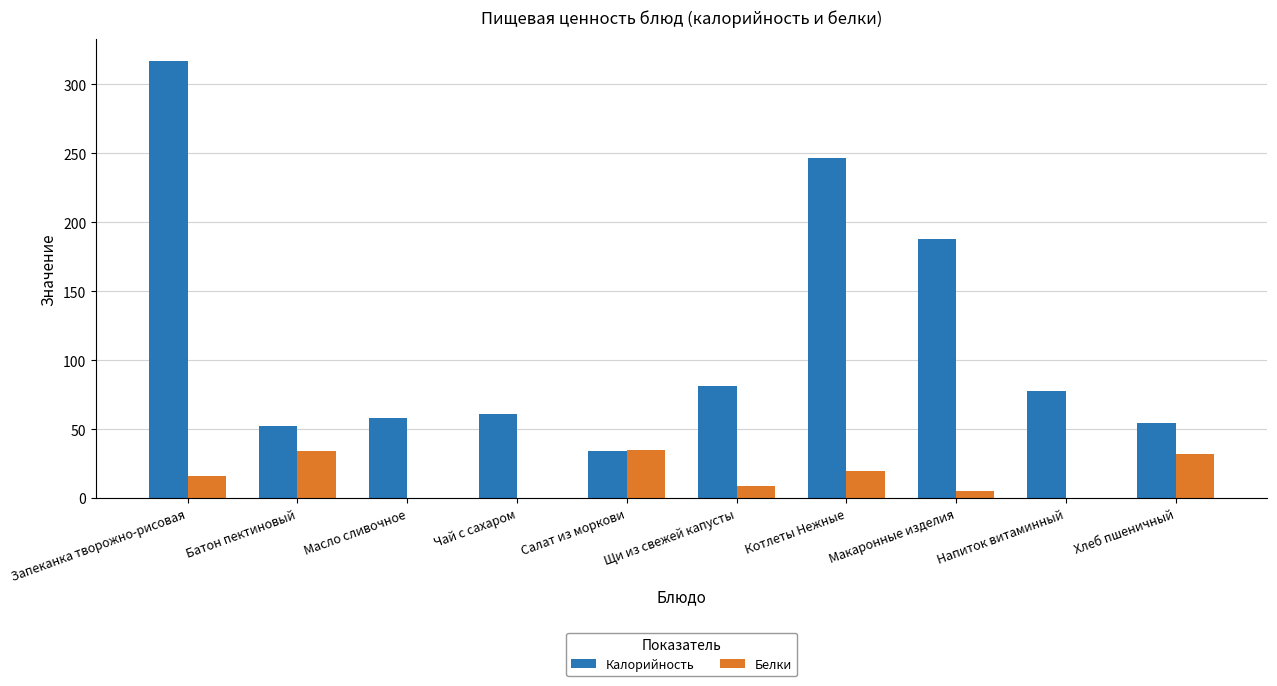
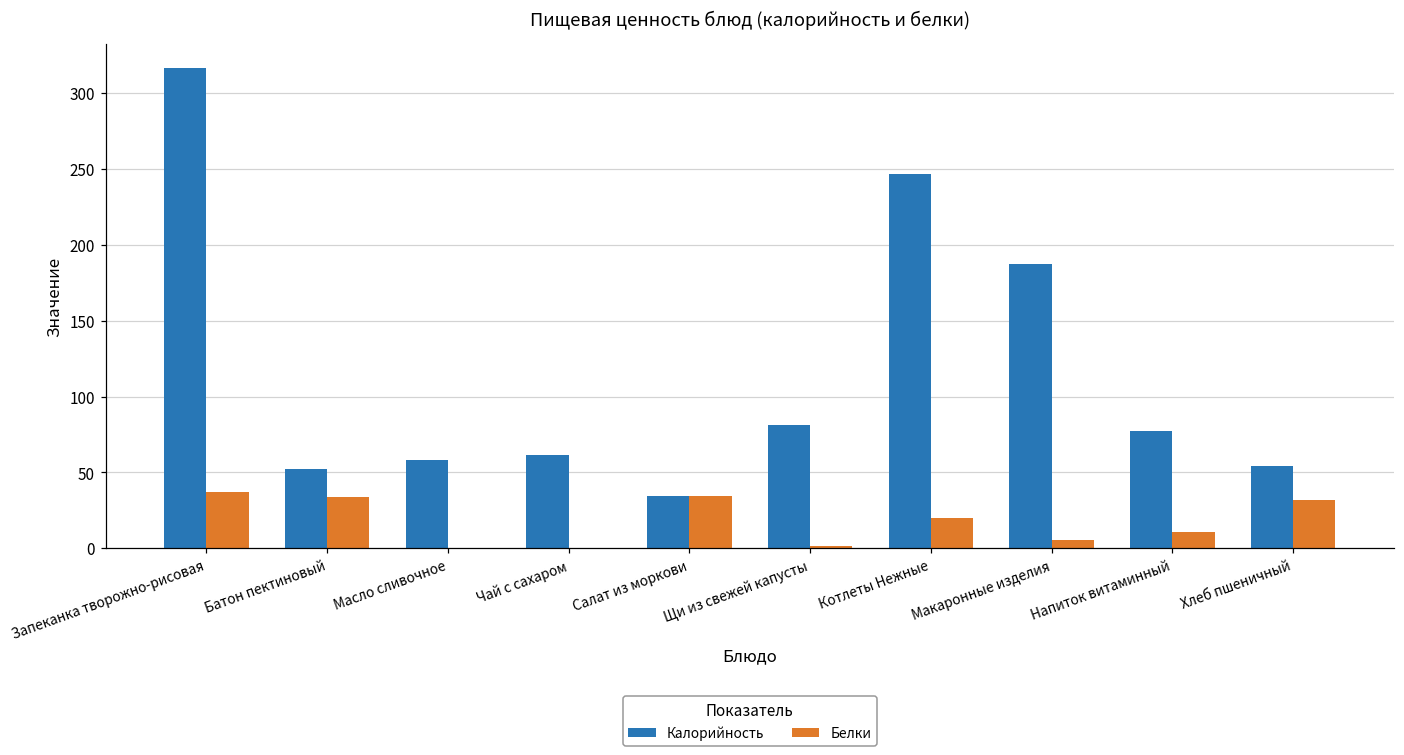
  {
    "Калорийность": {
      "Запеканка творожно-рисовая": 317,
      "Батон пектиновый": 52,
      "Масло сливочное": 58,
      "Чай с сахаром": 61,
      "Салат из моркови": 34,
      "Щи из свежей капусты": 81,
      "Котлеты Нежные": 247,
      "Макаронные изделия": 188,
      "Напиток витаминный": 78,
      "Хлеб пшеничный": 54
    },
    "Белки": {
-     "Запеканка творожно-рисовая": 16,
+     "Запеканка творожно-рисовая": 37,
      "Батон пектиновый": 34,
      "Салат из моркови": 35,
-     "Щи из свежей капусты": 9,
+     "Щи из свежей капусты": 2,
      "Котлеты Нежные": 20,
      "Макаронные изделия": 5,
-     "Напиток витаминный": 0,
+     "Напиток витаминный": 11,
      "Хлеб пшеничный": 32
    }
  }
